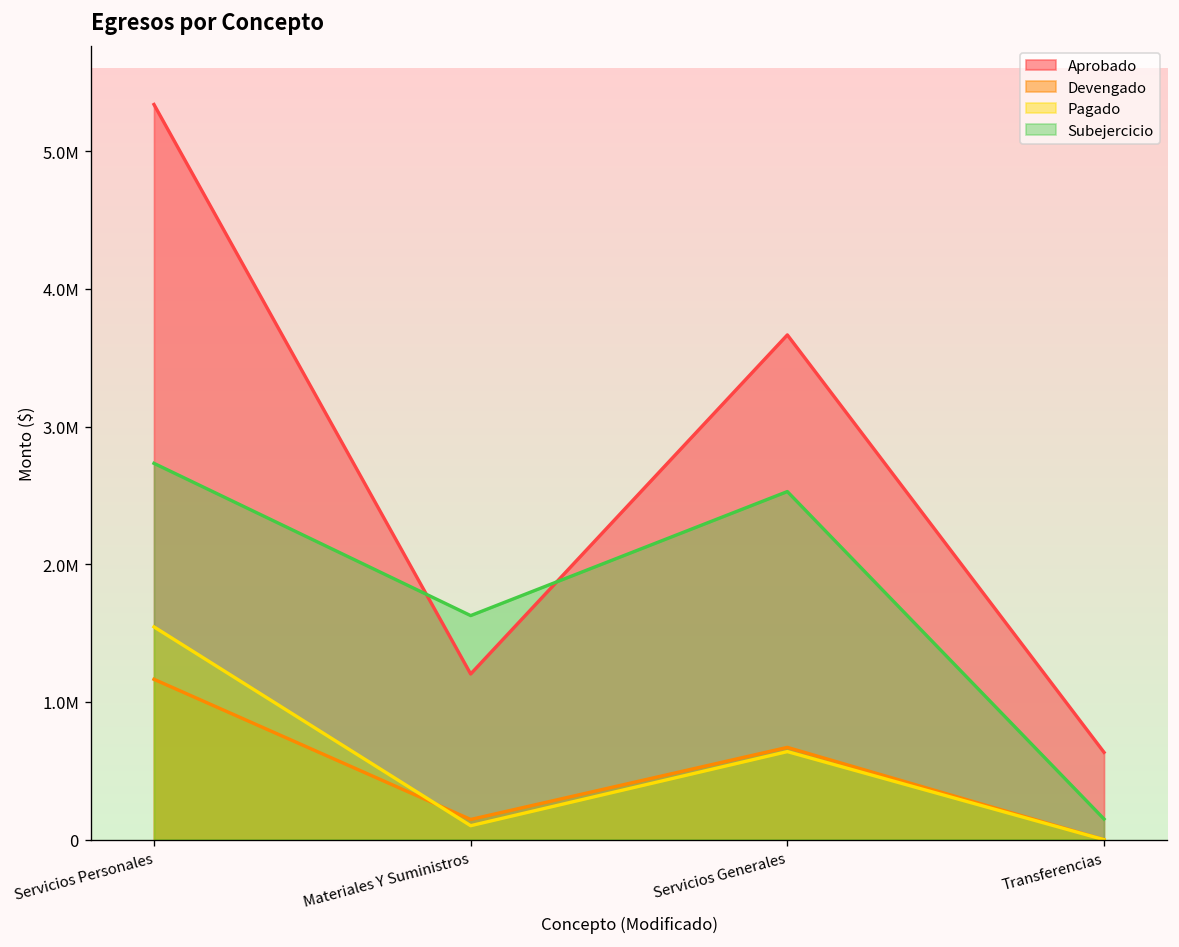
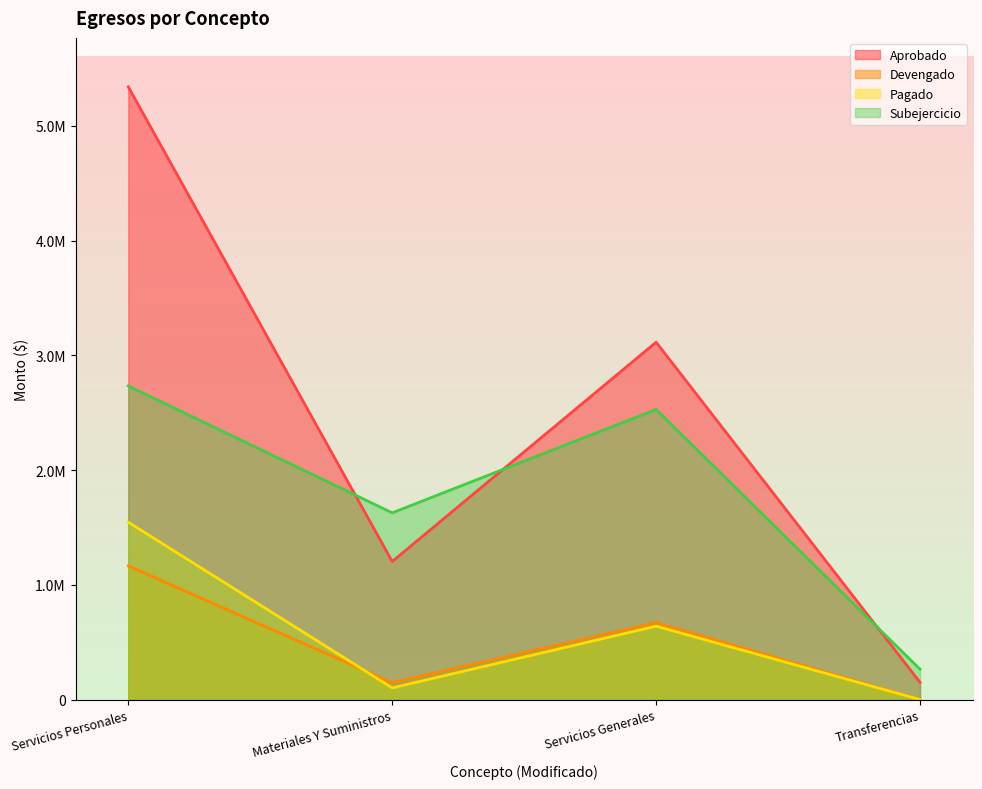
  {
    "Aprobado": {
      "Servicios Personales": 5340000,
      "Materiales Y Suministros": 1200000,
-     "Servicios Generales": 3670000,
-     "Transferencias": 630000
+     "Servicios Generales": 3110000,
+     "Transferencias": 150000
    },
    "Devengado": {
      "Servicios Personales": 1160000,
      "Materiales Y Suministros": 150000,
      "Servicios Generales": 670000
    },
    "Pagado": {
      "Servicios Personales": 1550000,
      "Materiales Y Suministros": 100000,
      "Servicios Generales": 640000
    },
    "Subejercicio": {
      "Servicios Personales": 2730000,
      "Materiales Y Suministros": 1630000,
      "Servicios Generales": 2530000,
-     "Transferencias": 150000
+     "Transferencias": 260000
    }
  }
